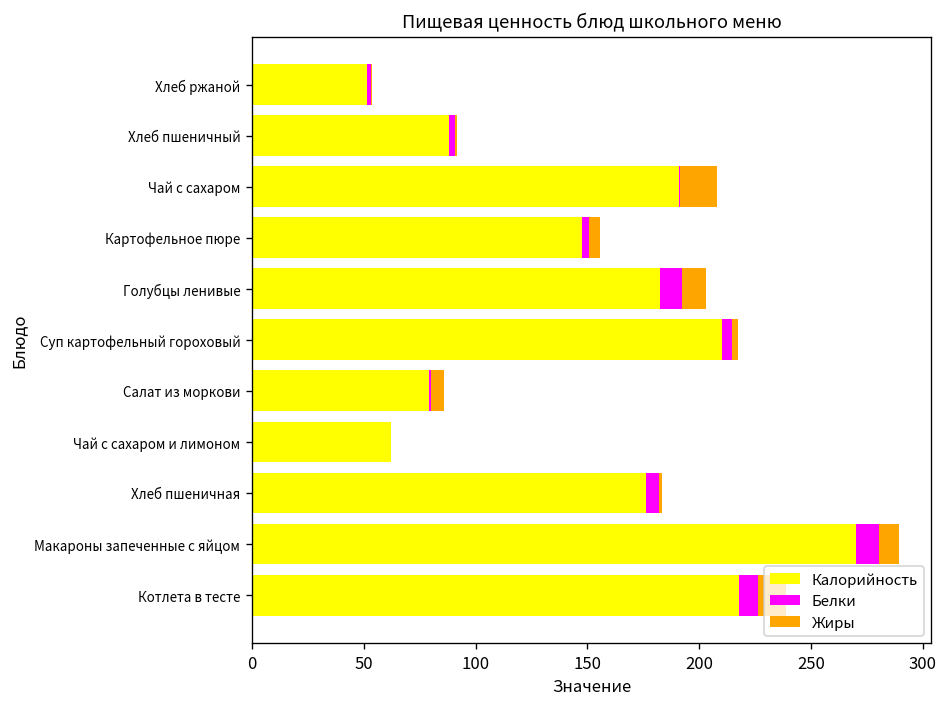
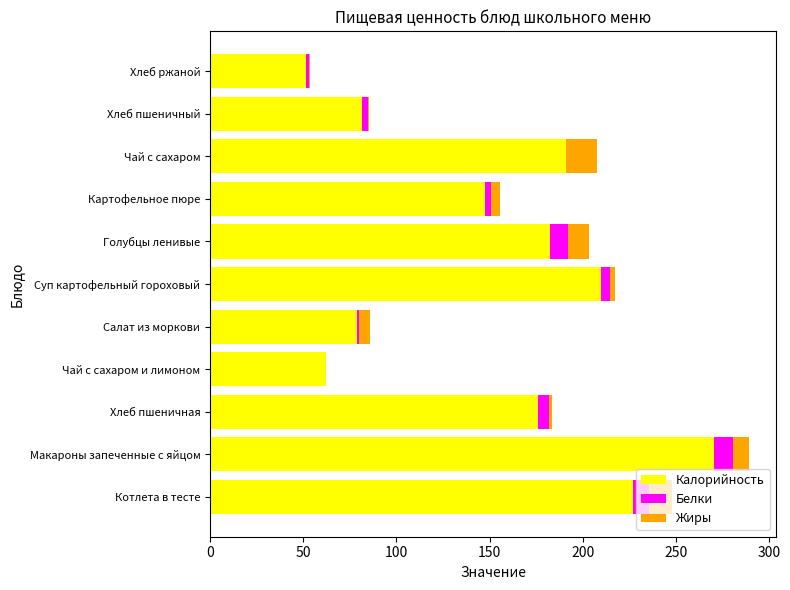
  {
    "Калорийность": {
      "Хлеб ржаной": 51,
-     "Хлеб пшеничный": 88,
+     "Хлеб пшеничный": 82,
      "Чай с сахаром": 191,
      "Картофельное пюре": 147,
      "Голубцы ленивые": 182,
      "Суп картофельный гороховый": 210,
      "Салат из моркови": 79,
      "Чай с сахаром и лимоном": 62,
      "Хлеб пшеничная": 176,
      "Макароны запеченные с яйцом": 270,
-     "Котлета в тесте": 218
+     "Котлета в тесте": 227
    },
    "Белки": {
      "Хлеб ржаной": 2,
      "Хлеб пшеничный": 3,
      "Картофельное пюре": 3,
      "Голубцы ленивые": 10,
      "Суп картофельный гороховый": 5,
      "Хлеб пшеничная": 6,
      "Макароны запеченные с яйцом": 10
    },
    "Жиры": {
      "Чай с сахаром": 17,
      "Картофельное пюре": 5,
      "Голубцы ленивые": 11,
      "Суп картофельный гороховый": 3,
      "Салат из моркови": 6,
      "Хлеб пшеничная": 2,
      "Макароны запеченные с яйцом": 9
    }
  }
